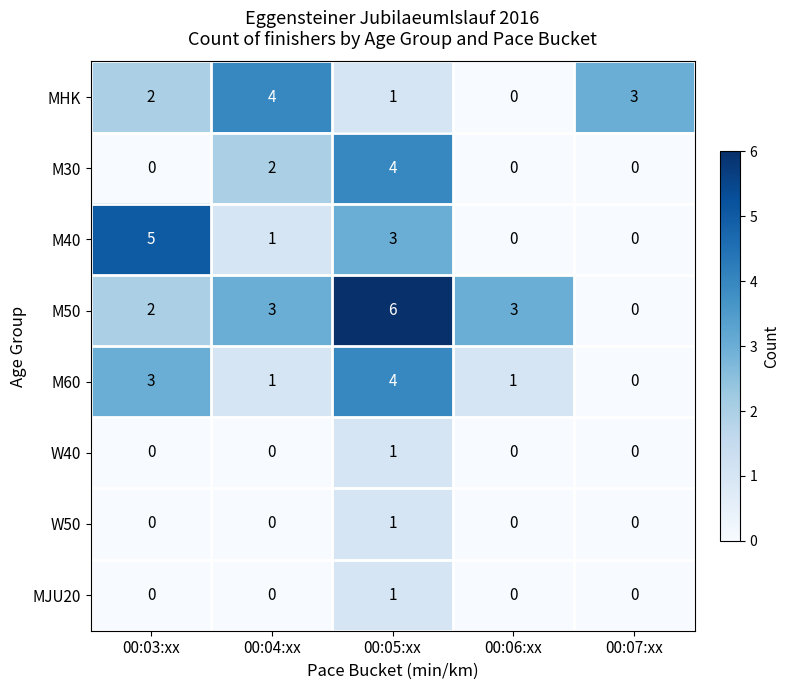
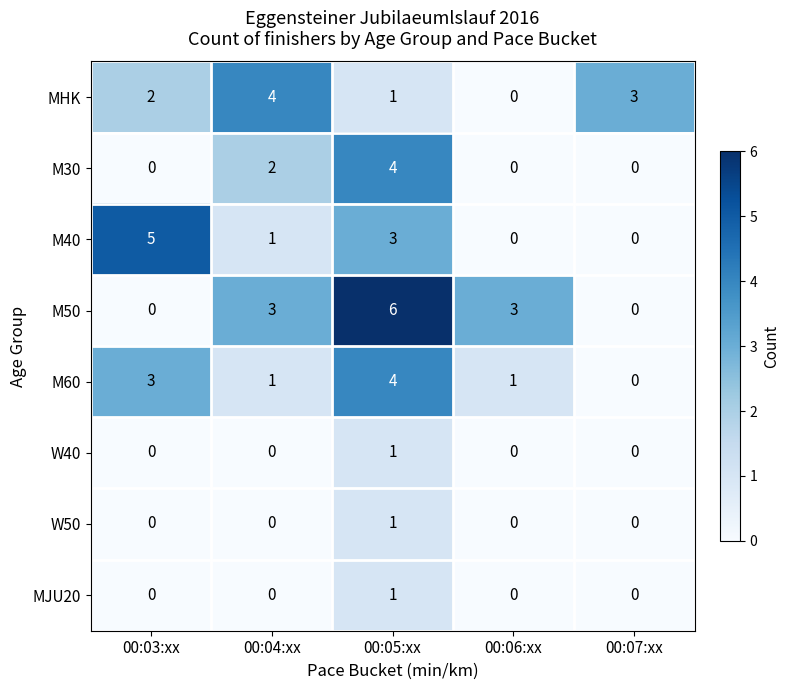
  {
    "MHK": {
      "00:03:xx": 2,
      "00:04:xx": 4,
      "00:05:xx": 1,
      "00:06:xx": 0,
      "00:07:xx": 3
    },
    "M30": {
      "00:03:xx": 0,
      "00:04:xx": 2,
      "00:05:xx": 4,
      "00:06:xx": 0,
      "00:07:xx": 0
    },
    "M40": {
      "00:03:xx": 5,
      "00:04:xx": 1,
      "00:05:xx": 3,
      "00:06:xx": 0,
      "00:07:xx": 0
    },
    "M50": {
-     "00:03:xx": 2,
+     "00:03:xx": 0,
      "00:04:xx": 3,
      "00:05:xx": 6,
      "00:06:xx": 3,
      "00:07:xx": 0
    },
    "M60": {
      "00:03:xx": 3,
      "00:04:xx": 1,
      "00:05:xx": 4,
      "00:06:xx": 1,
      "00:07:xx": 0
    },
    "W40": {
      "00:03:xx": 0,
      "00:04:xx": 0,
      "00:05:xx": 1,
      "00:06:xx": 0,
      "00:07:xx": 0
    },
    "W50": {
      "00:03:xx": 0,
      "00:04:xx": 0,
      "00:05:xx": 1,
      "00:06:xx": 0,
      "00:07:xx": 0
    },
    "MJU20": {
      "00:03:xx": 0,
      "00:04:xx": 0,
      "00:05:xx": 1,
      "00:06:xx": 0,
      "00:07:xx": 0
    }
  }
